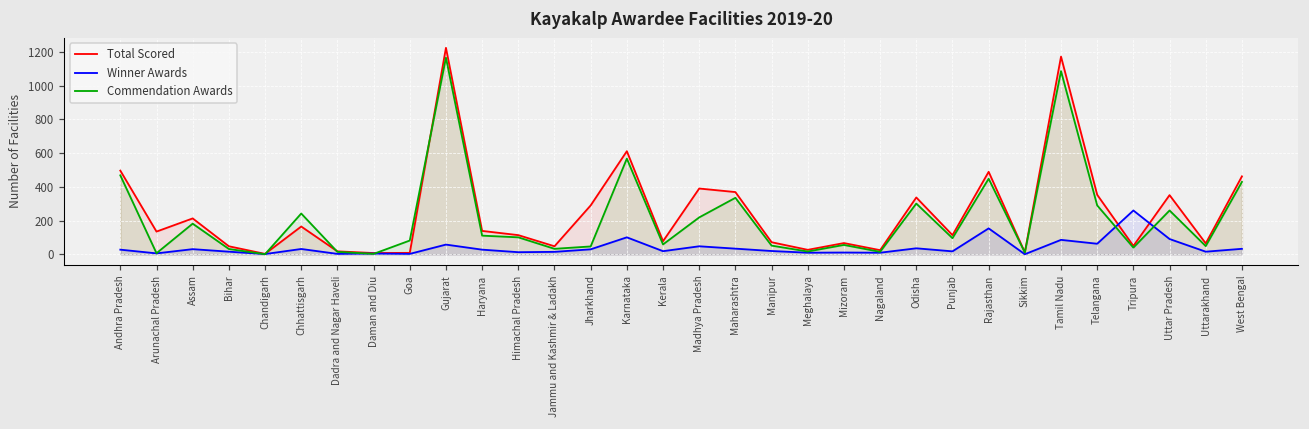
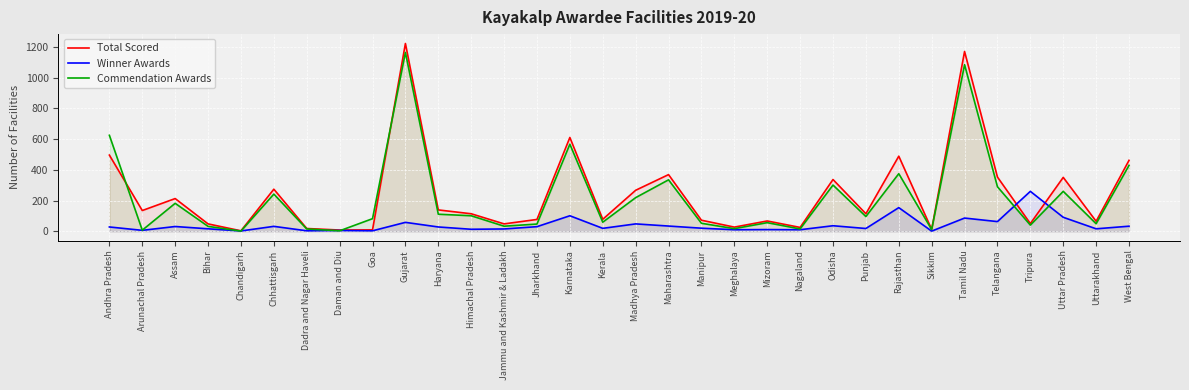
  {
    "Total Scored": {
      "Andhra Pradesh": 500,
      "Arunachal Pradesh": 140,
      "Assam": 210,
-     "Chhattisgarh": 170,
+     "Chhattisgarh": 270,
      "Gujarat": 1220,
      "Haryana": 140,
-     "Jharkhand": 290,
+     "Jharkhand": 80,
      "Karnataka": 610,
      "Kerala": 80,
-     "Madhya Pradesh": 390,
+     "Madhya Pradesh": 270,
      "Maharashtra": 370,
      "Manipur": 70,
      "Odisha": 340,
      "Punjab": 110,
      "Rajasthan": 490,
      "Tamil Nadu": 1170,
      "Telangana": 350,
      "Uttar Pradesh": 350,
      "West Bengal": 460
    },
    "Winner Awards": {
      "Andhra Pradesh": 30,
      "Assam": 30,
      "Chhattisgarh": 30,
      "Gujarat": 60,
      "Haryana": 30,
      "Himachal Pradesh": 10,
      "Jammu and Kashmir & Ladakh": 20,
      "Jharkhand": 30,
      "Karnataka": 100,
      "Kerala": 20,
      "Madhya Pradesh": 50,
      "Maharashtra": 30,
      "Manipur": 20,
      "Mizoram": 10,
      "Odisha": 40,
      "Punjab": 20,
      "Rajasthan": 150,
      "Tamil Nadu": 90,
      "Telangana": 60,
      "Tripura": 260,
      "Uttar Pradesh": 90,
      "Uttarakhand": 20,
      "West Bengal": 30
    },
    "Commendation Awards": {
-     "Andhra Pradesh": 470,
+     "Andhra Pradesh": 630,
      "Assam": 180,
      "Chhattisgarh": 240,
      "Goa": 80,
      "Gujarat": 1170,
      "Haryana": 110,
      "Jharkhand": 50,
      "Karnataka": 570,
      "Kerala": 60,
      "Madhya Pradesh": 220,
      "Maharashtra": 340,
      "Manipur": 50,
      "Odisha": 300,
      "Punjab": 100,
-     "Rajasthan": 450,
+     "Rajasthan": 380,
      "Tamil Nadu": 1090,
      "Telangana": 290,
      "Uttar Pradesh": 260,
      "West Bengal": 430
    }
  }
